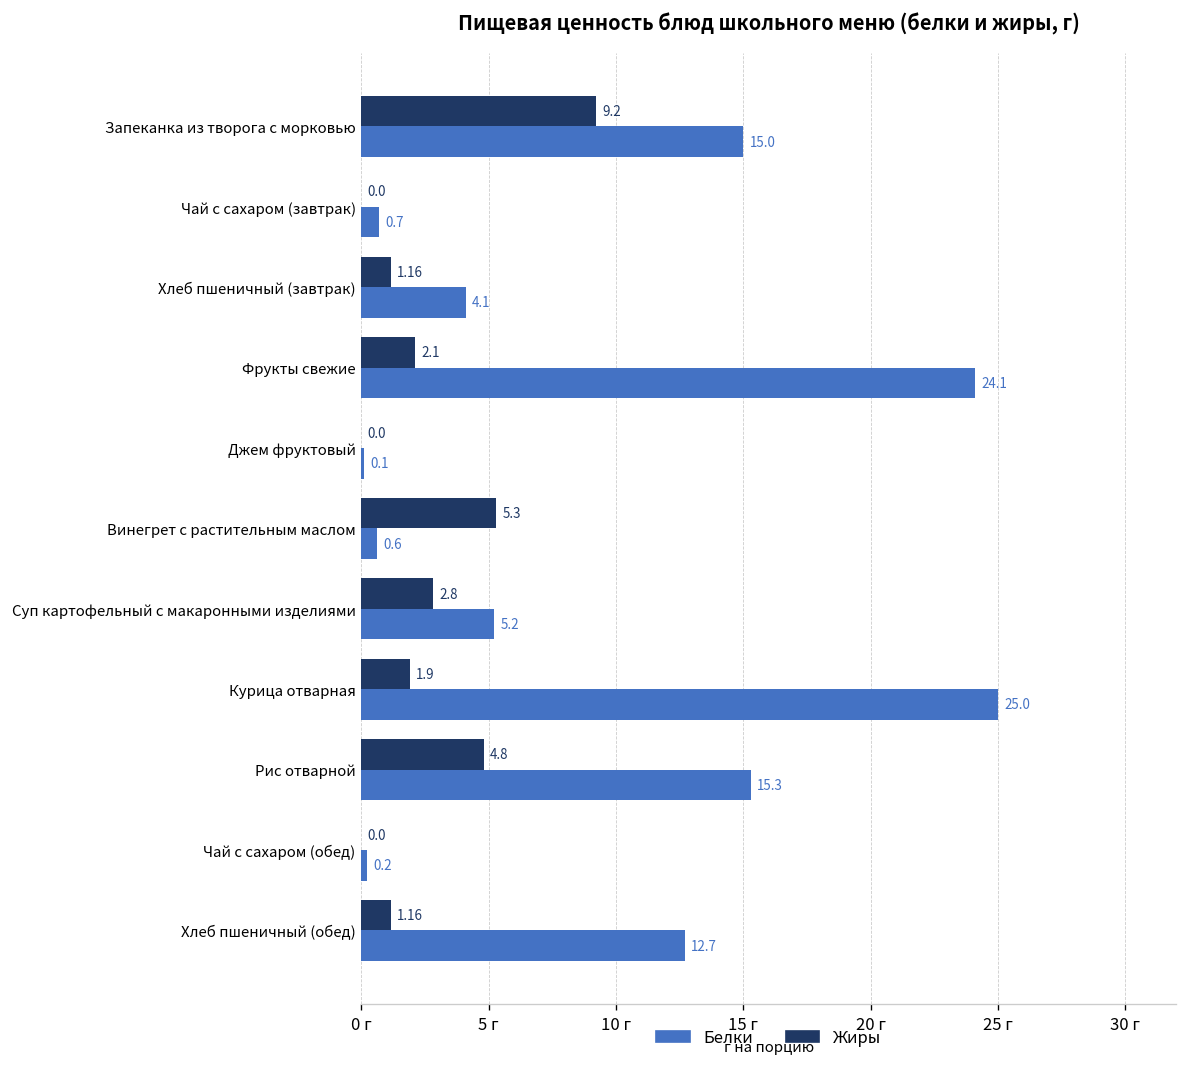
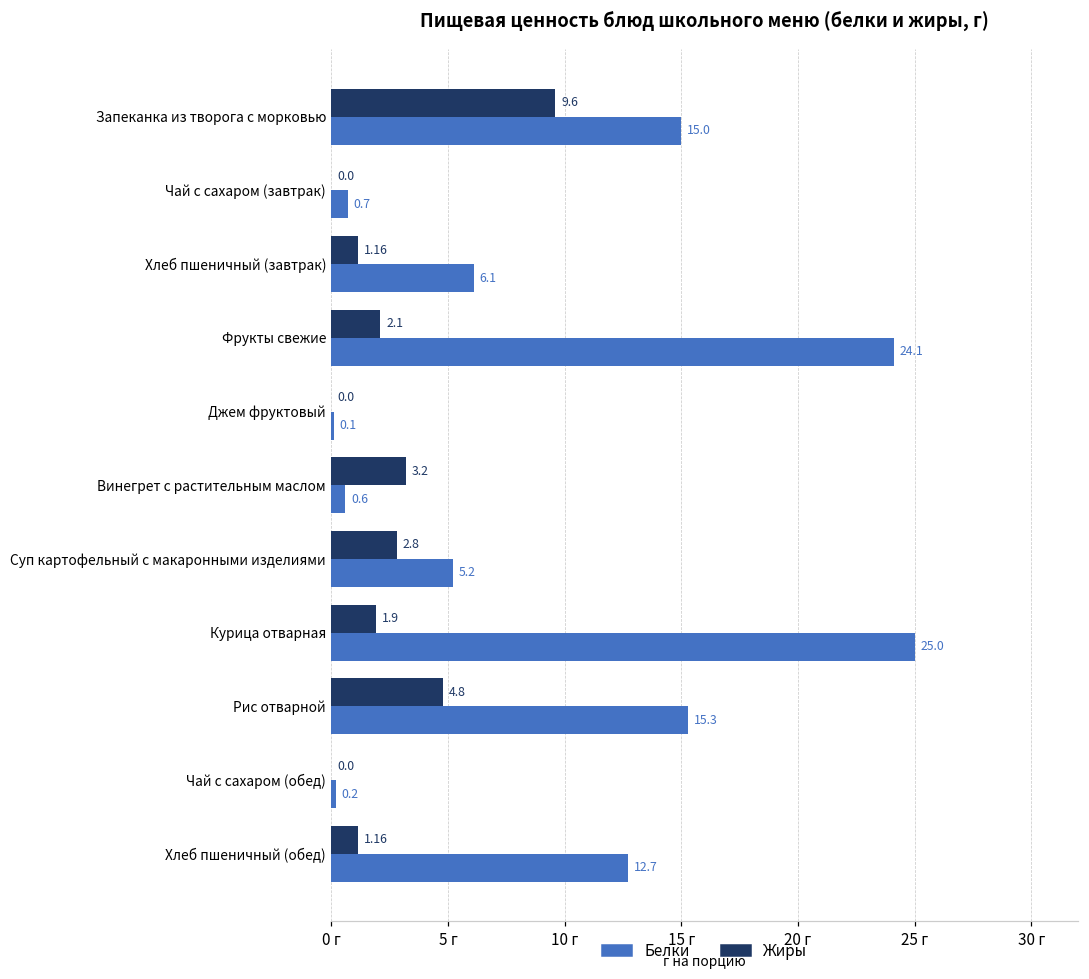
  {
    "Белки": {
      "Запеканка из творога с морковью": 15.0,
      "Чай с сахаром (завтрак)": 0.7,
-     "Хлеб пшеничный (завтрак)": 4.1,
+     "Хлеб пшеничный (завтрак)": 6.1,
      "Фрукты свежие": 24.1,
      "Джем фруктовый": 0.1,
      "Винегрет с растительным маслом": 0.6,
      "Суп картофельный с макаронными изделиями": 5.2,
      "Курица отварная": 25.0,
      "Рис отварной": 15.3,
      "Чай с сахаром (обед)": 0.2,
      "Хлеб пшеничный (обед)": 12.7
    },
    "Жиры": {
-     "Запеканка из творога с морковью": 9.2,
+     "Запеканка из творога с морковью": 9.6,
      "Чай с сахаром (завтрак)": 0.0,
      "Хлеб пшеничный (завтрак)": 1.16,
      "Фрукты свежие": 2.1,
      "Джем фруктовый": 0.0,
-     "Винегрет с растительным маслом": 5.3,
+     "Винегрет с растительным маслом": 3.2,
      "Суп картофельный с макаронными изделиями": 2.8,
      "Курица отварная": 1.9,
      "Рис отварной": 4.8,
      "Чай с сахаром (обед)": 0.0,
      "Хлеб пшеничный (обед)": 1.16
    }
  }
